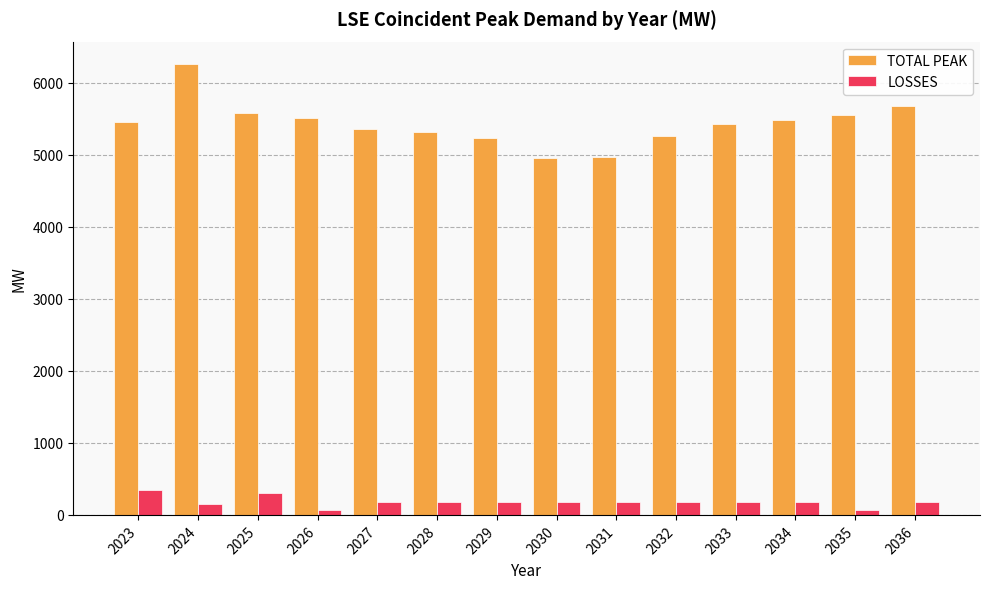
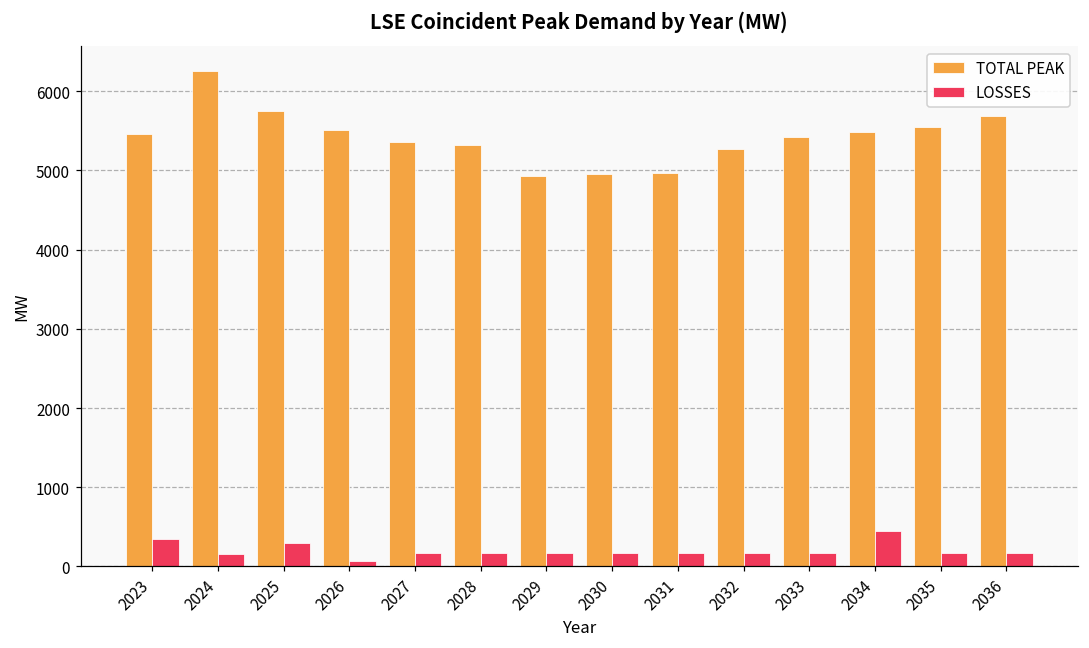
  {
    "TOTAL PEAK": {
      "2023": 5500,
      "2024": 6300,
-     "2025": 5600,
+     "2025": 5700,
      "2026": 5500,
      "2027": 5400,
      "2028": 5300,
-     "2029": 5200,
+     "2029": 4900,
      "2030": 5000,
      "2031": 5000,
      "2032": 5300,
      "2033": 5400,
      "2034": 5500,
      "2035": 5500,
      "2036": 5700
    },
    "LOSSES": {
      "2023": 300,
      "2024": 200,
      "2025": 300,
      "2026": 100,
      "2027": 200,
      "2028": 200,
      "2029": 200,
      "2030": 200,
      "2031": 200,
      "2032": 200,
      "2033": 200,
-     "2034": 200,
-     "2035": 100,
+     "2034": 400,
+     "2035": 200,
      "2036": 200
    }
  }
